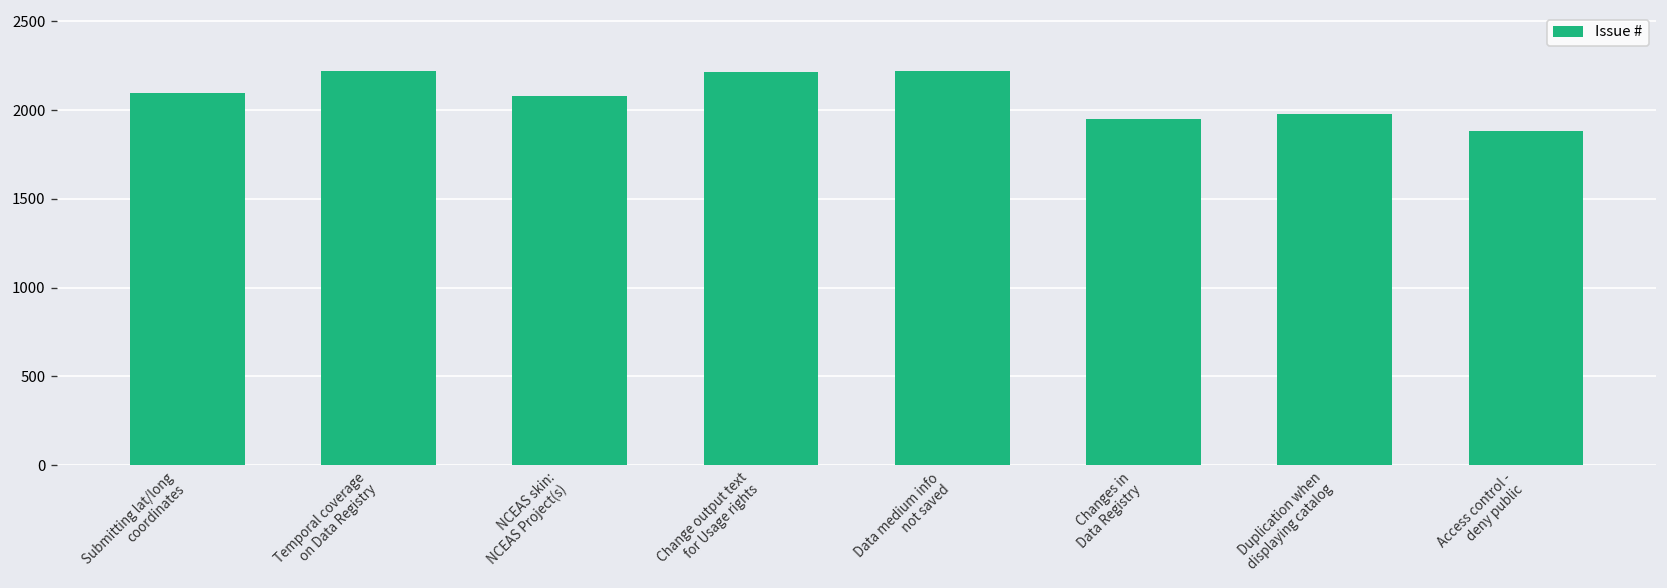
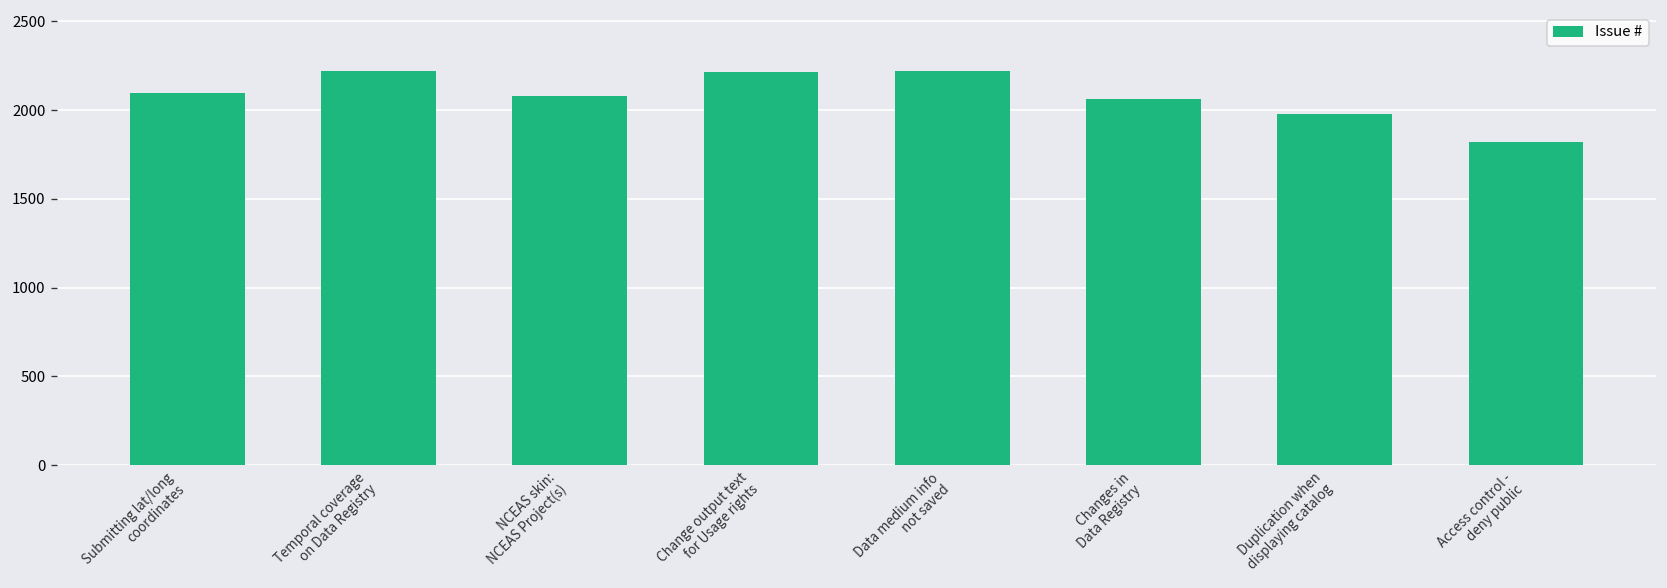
  {
    "Submitting lat/long coordinates": 2100,
    "Temporal coverage on Data Registry": 2220,
    "NCEAS skin: NCEAS Project(s)": 2080,
    "Change output text for Usage rights": 2220,
    "Data medium info not saved": 2220,
-   "Changes in Data Registry": 1950,
+   "Changes in Data Registry": 2060,
    "Duplication when displaying catalog": 1980,
-   "Access control - deny public": 1880
+   "Access control - deny public": 1820
  }
